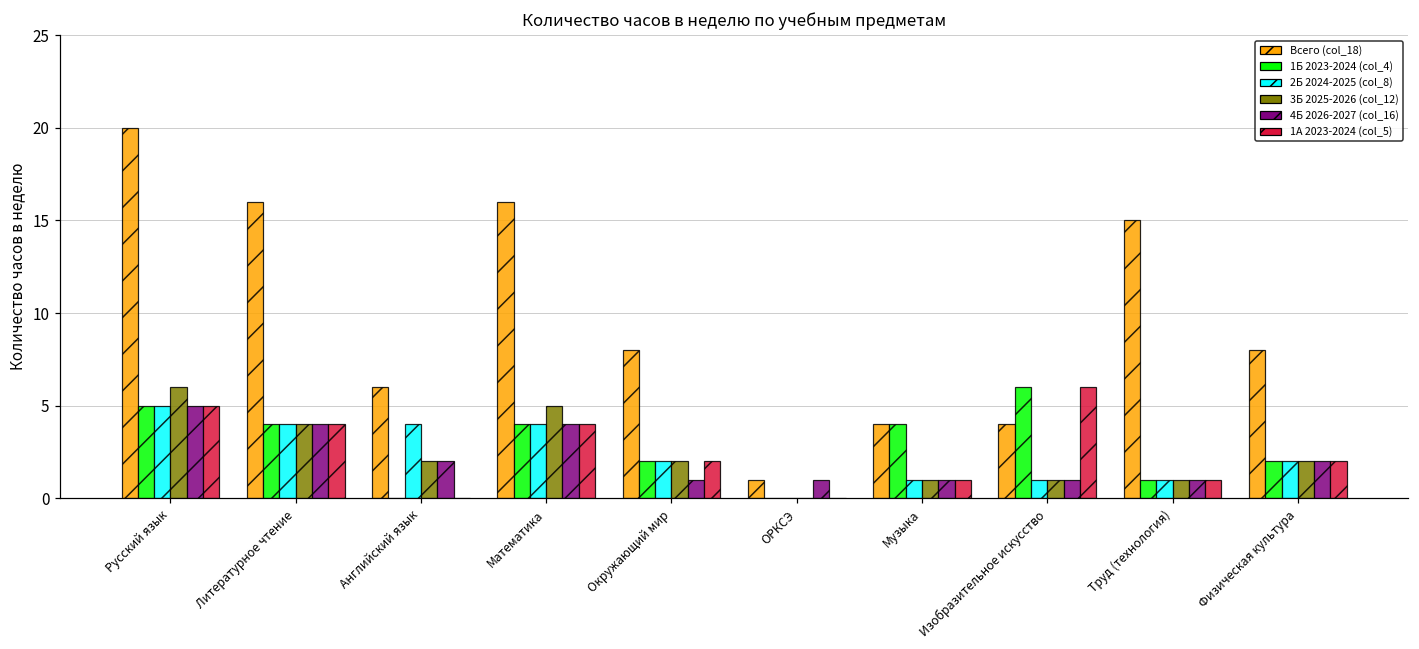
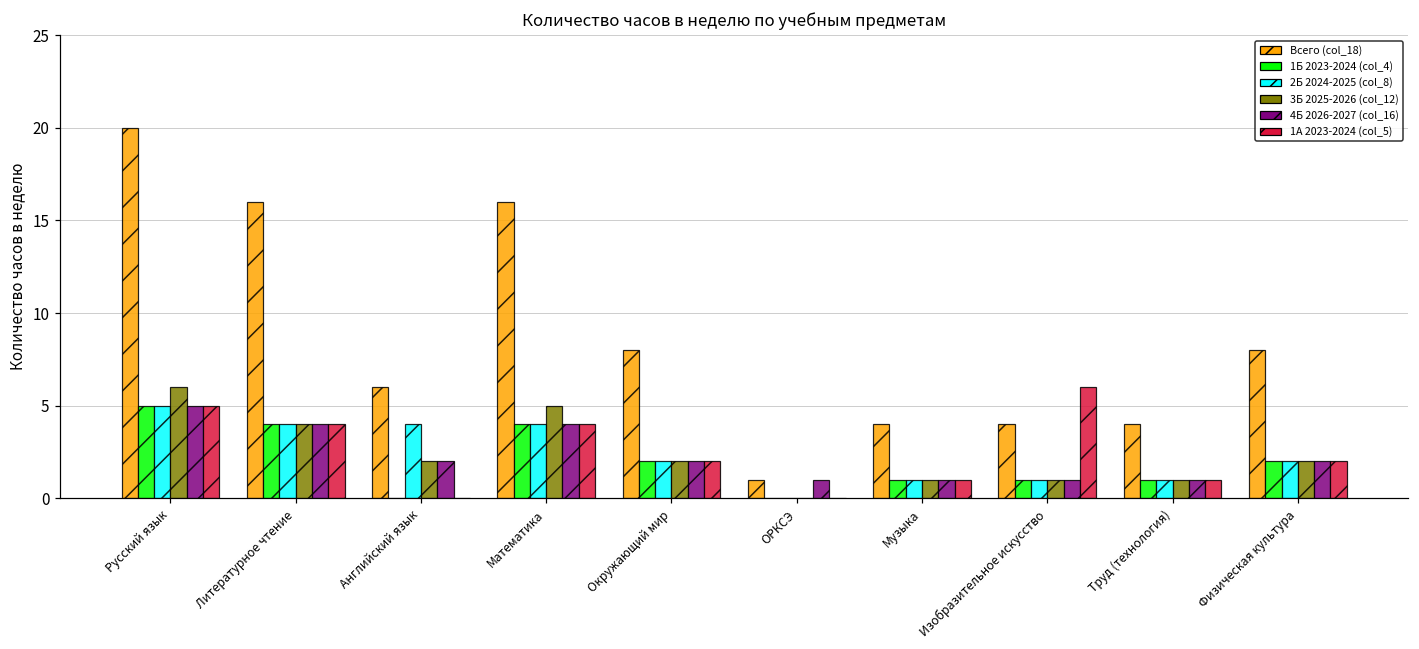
  {
    "Всего (col_18)": {
      "Русский язык": 20,
      "Литературное чтение": 16,
      "Английский язык": 6,
      "Математика": 16,
      "Окружающий мир": 8,
      "ОРКСЭ": 1,
      "Музыка": 4,
      "Изобразительное искусство": 4,
-     "Труд (технология)": 15,
+     "Труд (технология)": 4,
      "Физическая культура": 8
    },
    "1Б 2023-2024 (col_4)": {
      "Русский язык": 5,
      "Литературное чтение": 4,
      "Английский язык": 0,
      "Математика": 4,
      "Окружающий мир": 2,
      "ОРКСЭ": 0,
-     "Музыка": 4,
-     "Изобразительное искусство": 6,
+     "Музыка": 1,
+     "Изобразительное искусство": 1,
      "Труд (технология)": 1,
      "Физическая культура": 2
    },
    "2Б 2024-2025 (col_8)": {
      "Русский язык": 5,
      "Литературное чтение": 4,
      "Английский язык": 4,
      "Математика": 4,
      "Окружающий мир": 2,
      "ОРКСЭ": 0,
      "Музыка": 1,
      "Изобразительное искусство": 1,
      "Труд (технология)": 1,
      "Физическая культура": 2
    },
    "3Б 2025-2026 (col_12)": {
      "Русский язык": 6,
      "Литературное чтение": 4,
      "Английский язык": 2,
      "Математика": 5,
      "Окружающий мир": 2,
      "ОРКСЭ": 0,
      "Музыка": 1,
      "Изобразительное искусство": 1,
      "Труд (технология)": 1,
      "Физическая культура": 2
    },
    "4Б 2026-2027 (col_16)": {
      "Русский язык": 5,
      "Литературное чтение": 4,
      "Английский язык": 2,
      "Математика": 4,
-     "Окружающий мир": 1,
+     "Окружающий мир": 2,
      "ОРКСЭ": 1,
      "Музыка": 1,
      "Изобразительное искусство": 1,
      "Труд (технология)": 1,
      "Физическая культура": 2
    },
    "1А 2023-2024 (col_5)": {
      "Русский язык": 5,
      "Литературное чтение": 4,
      "Английский язык": 0,
      "Математика": 4,
      "Окружающий мир": 2,
      "ОРКСЭ": 0,
      "Музыка": 1,
      "Изобразительное искусство": 6,
      "Труд (технология)": 1,
      "Физическая культура": 2
    }
  }
